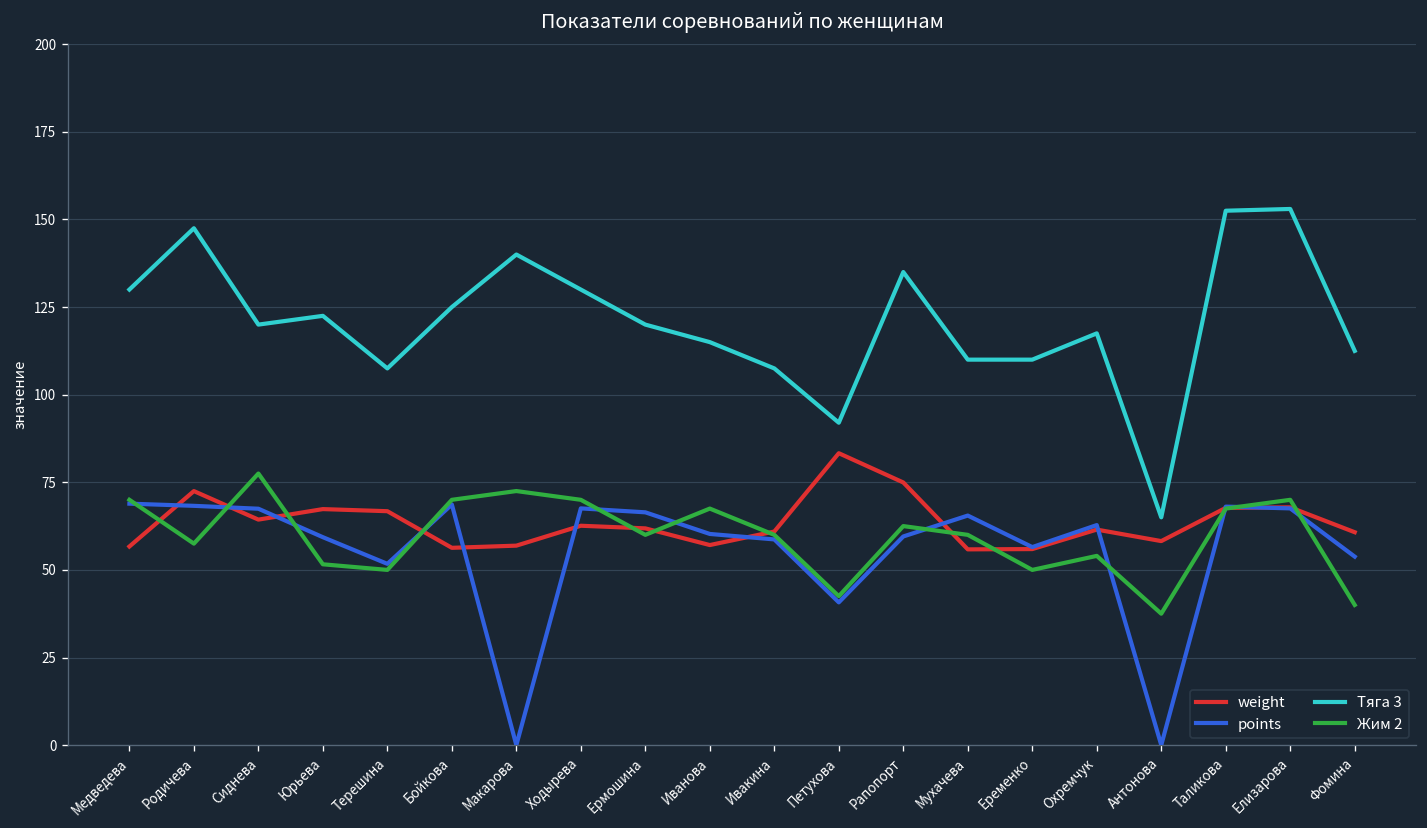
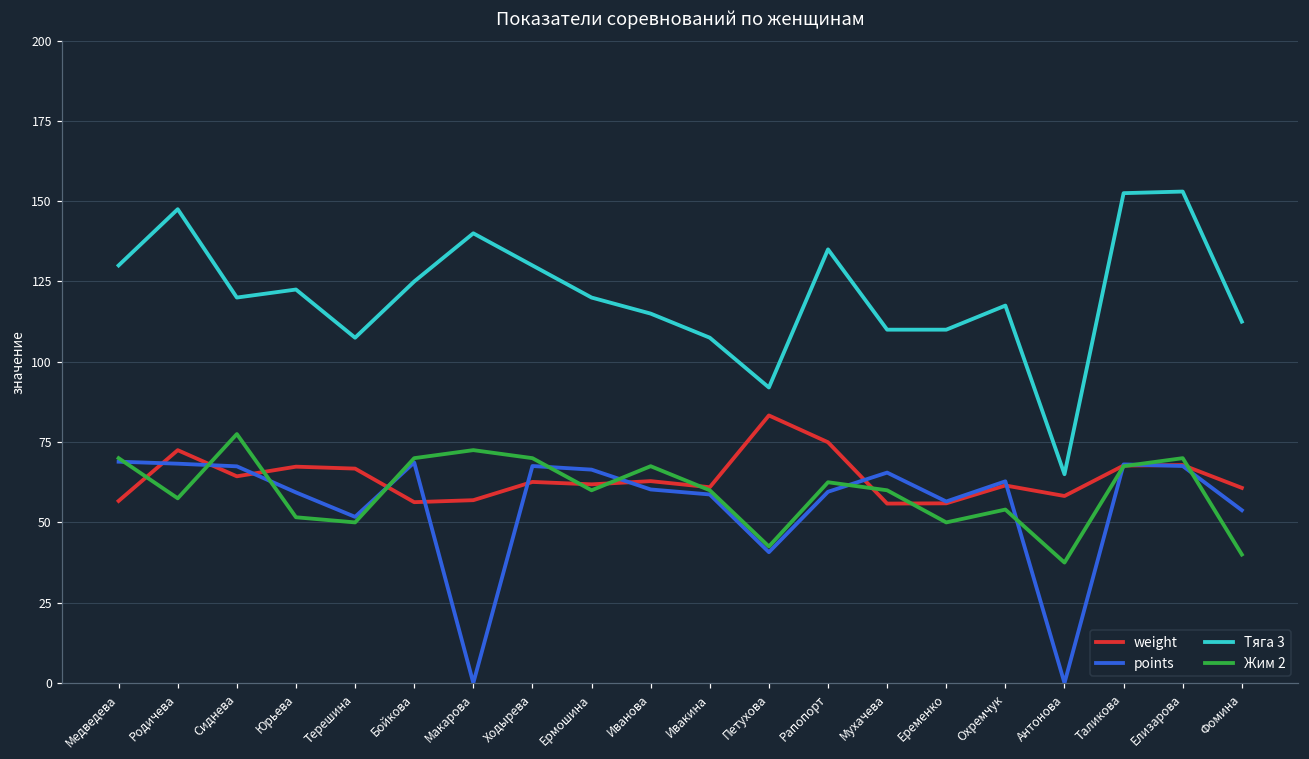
  {
    "weight": {
      "Медведева": 57,
      "Родичева": 72,
      "Сиднева": 64,
      "Юрьева": 67,
      "Терешина": 67,
      "Бойкова": 56,
      "Макарова": 57,
      "Ходырева": 63,
      "Ермошина": 62,
-     "Иванова": 57,
+     "Иванова": 63,
      "Ивакина": 61,
      "Петухова": 83,
      "Рапопорт": 75,
      "Мухачева": 56,
      "Охремчук": 62,
      "Антонова": 58,
      "Фомина": 61
    },
    "points": {
      "Медведева": 69,
      "Родичева": 68,
      "Сиднева": 67,
      "Юрьева": 59,
      "Терешина": 52,
      "Бойкова": 69,
      "Макарова": 0,
      "Ходырева": 68,
      "Ермошина": 66,
      "Иванова": 60,
      "Ивакина": 59,
      "Петухова": 41,
      "Рапопорт": 60,
      "Мухачева": 66,
      "Охремчук": 63,
      "Антонова": 0,
      "Фомина": 54
    },
    "Тяга 3": {
      "Медведева": 130,
      "Родичева": 148,
      "Сиднева": 120,
      "Юрьева": 123,
      "Терешина": 108,
      "Бойкова": 125,
      "Макарова": 140,
      "Ходырева": 130,
      "Ермошина": 120,
      "Иванова": 115,
      "Ивакина": 108,
      "Петухова": 92,
      "Рапопорт": 135,
      "Мухачева": 110,
      "Еременко": 110,
      "Охремчук": 118,
      "Антонова": 65,
      "Таликова": 153,
      "Елизарова": 153,
      "Фомина": 113
    },
    "Жим 2": {
      "Медведева": 70,
      "Родичева": 58,
      "Сиднева": 78,
      "Юрьева": 52,
      "Терешина": 50,
      "Бойкова": 70,
      "Макарова": 73,
      "Ходырева": 70,
      "Ермошина": 60,
      "Иванова": 68,
      "Ивакина": 60,
      "Петухова": 43,
      "Рапопорт": 63,
      "Мухачева": 60,
      "Еременко": 50,
      "Охремчук": 54,
      "Антонова": 38,
      "Елизарова": 70,
      "Фомина": 40
    }
  }
